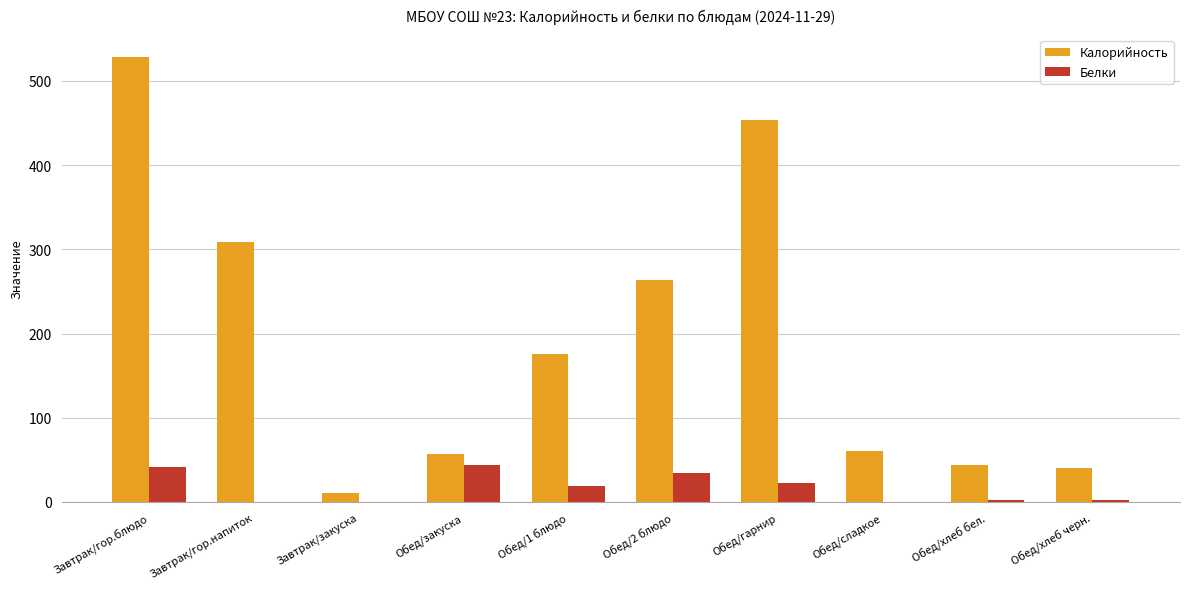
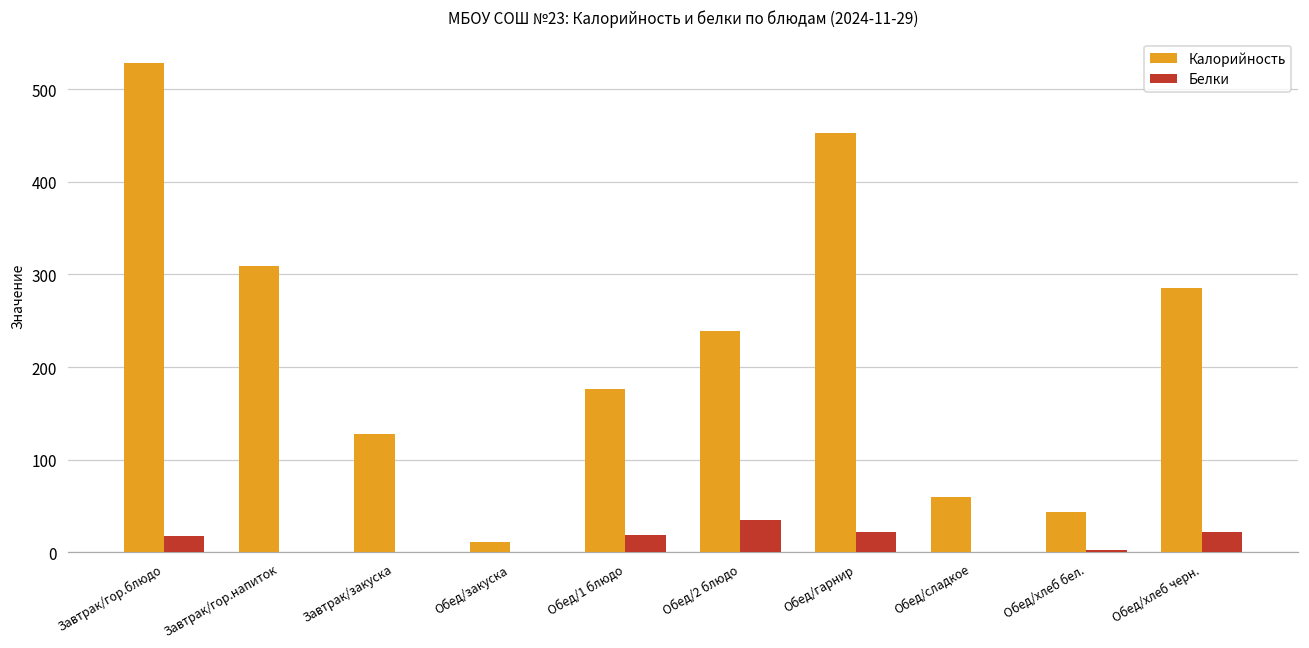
  {
    "Калорийность": {
      "Завтрак/гор.блюдо": 530,
      "Завтрак/гор.напиток": 310,
-     "Завтрак/закуска": 10,
-     "Обед/закуска": 60,
+     "Завтрак/закуска": 130,
+     "Обед/закуска": 10,
      "Обед/1 блюдо": 180,
-     "Обед/2 блюдо": 260,
+     "Обед/2 блюдо": 240,
      "Обед/гарнир": 450,
      "Обед/сладкое": 60,
      "Обед/хлеб бел.": 40,
-     "Обед/хлеб черн.": 40
+     "Обед/хлеб черн.": 290
    },
    "Белки": {
-     "Завтрак/гор.блюдо": 40,
+     "Завтрак/гор.блюдо": 20,
      "Завтрак/гор.напиток": 0,
-     "Обед/закуска": 40,
+     "Обед/закуска": 0,
      "Обед/1 блюдо": 20,
      "Обед/2 блюдо": 40,
      "Обед/гарнир": 20,
      "Обед/сладкое": 0,
-     "Обед/хлеб черн.": 0
+     "Обед/хлеб черн.": 20
    }
  }
